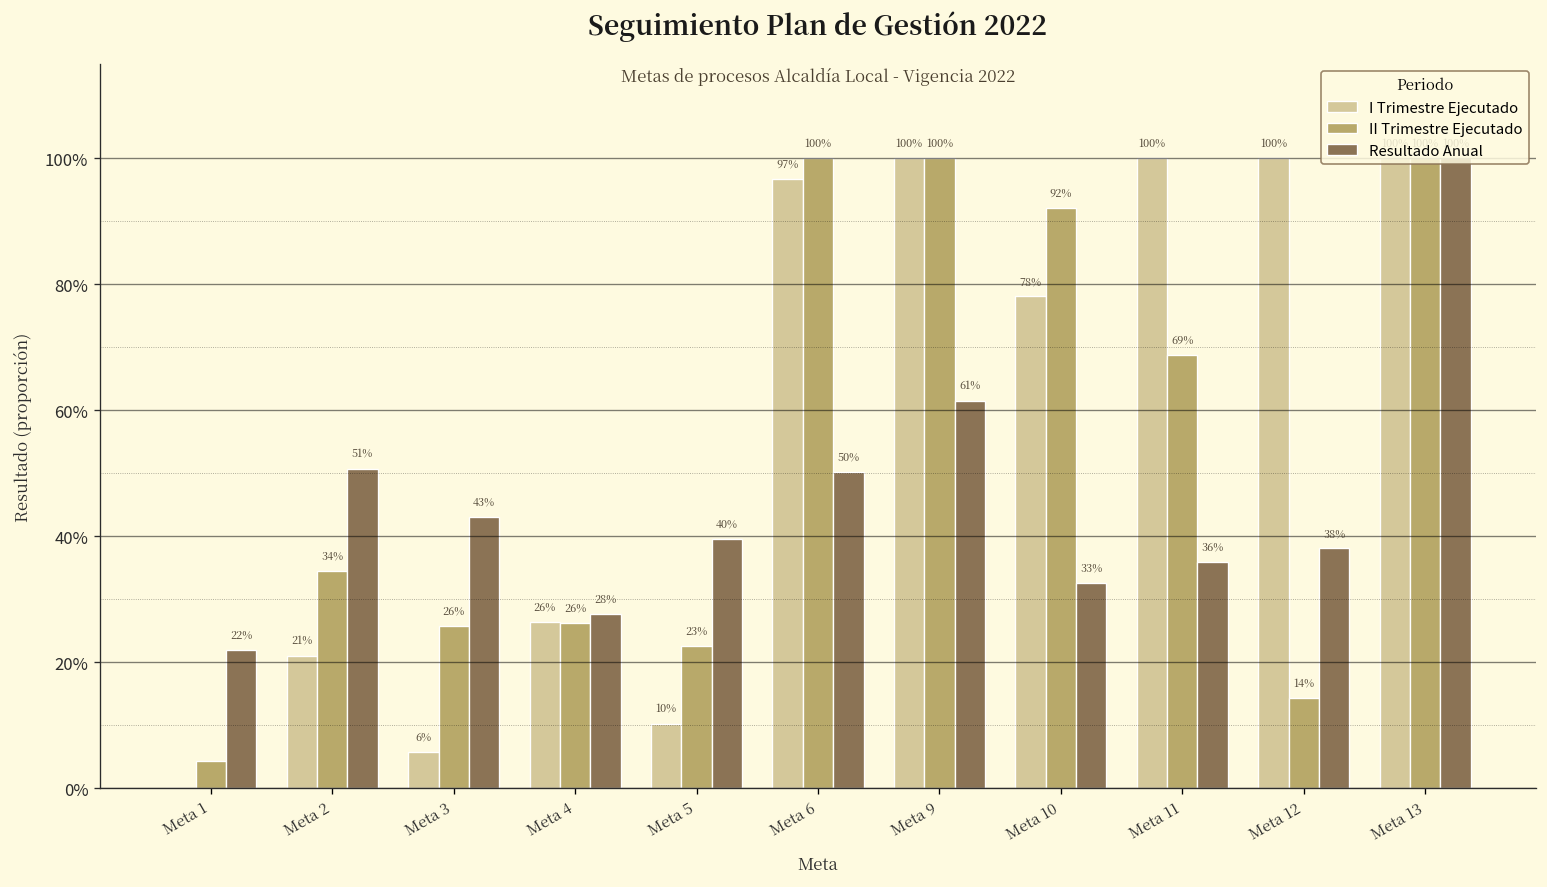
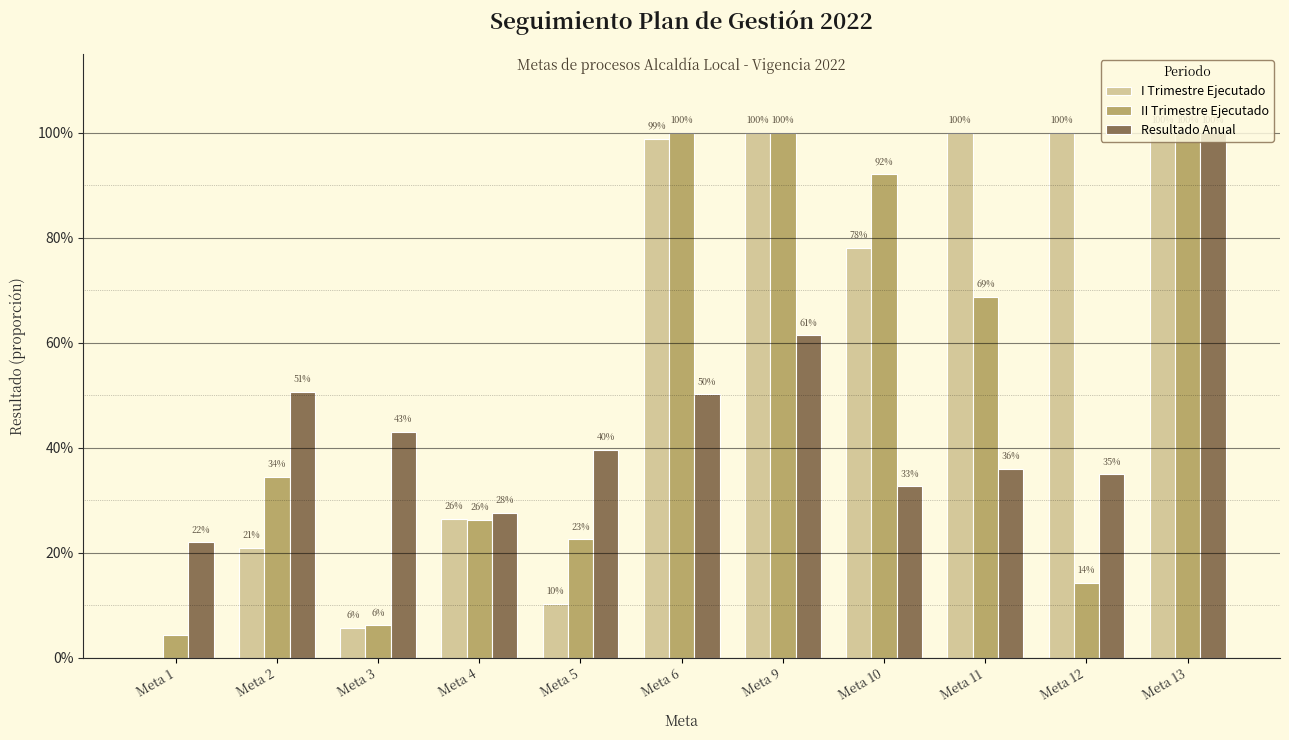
  {
    "I Trimestre Ejecutado": {
      "Meta 2": "21%",
      "Meta 3": "6%",
      "Meta 4": "26%",
      "Meta 5": "10%",
-     "Meta 6": "97%",
+     "Meta 6": "99%",
      "Meta 9": "100%",
      "Meta 10": "78%",
      "Meta 11": "100%",
      "Meta 12": "100%"
    },
    "II Trimestre Ejecutado": {
      "Meta 2": "34%",
-     "Meta 3": "26%",
+     "Meta 3": "6%",
      "Meta 4": "26%",
      "Meta 5": "23%",
      "Meta 6": "100%",
      "Meta 9": "100%",
      "Meta 10": "92%",
      "Meta 11": "69%",
      "Meta 12": "14%"
    },
    "Resultado Anual": {
      "Meta 1": "22%",
      "Meta 2": "51%",
      "Meta 3": "43%",
      "Meta 4": "28%",
      "Meta 5": "40%",
      "Meta 6": "50%",
      "Meta 9": "61%",
      "Meta 10": "33%",
      "Meta 11": "36%",
-     "Meta 12": "38%"
+     "Meta 12": "35%"
    }
  }
